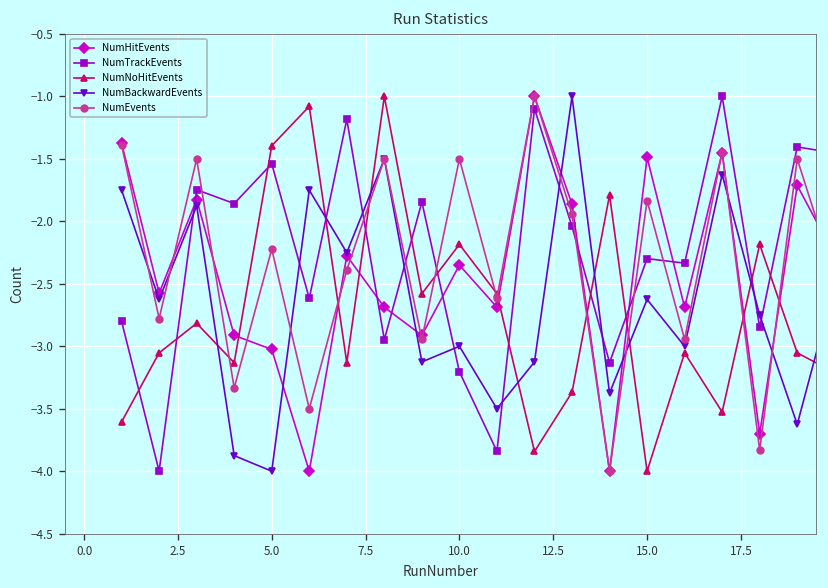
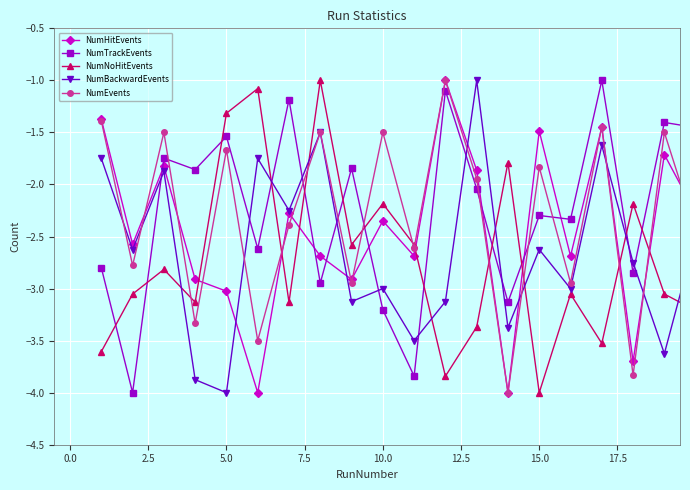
  {
    "NumNoHitEvents": {
-     "5.0": -1.39,
+     "5.0": -1.32,
      "10.0": -2.18,
      "15.0": -4.00
    },
    "NumEvents": {
-     "5.0": -2.22,
+     "5.0": -1.67,
      "10.0": -1.50,
      "15.0": -1.83
    }
  }
